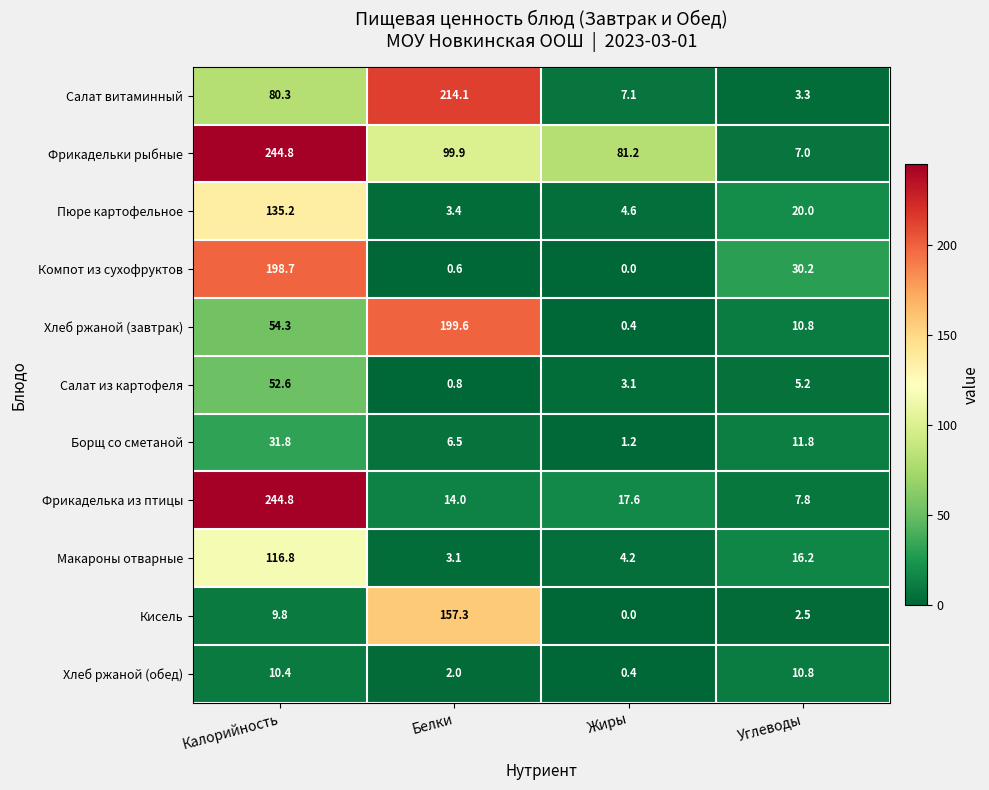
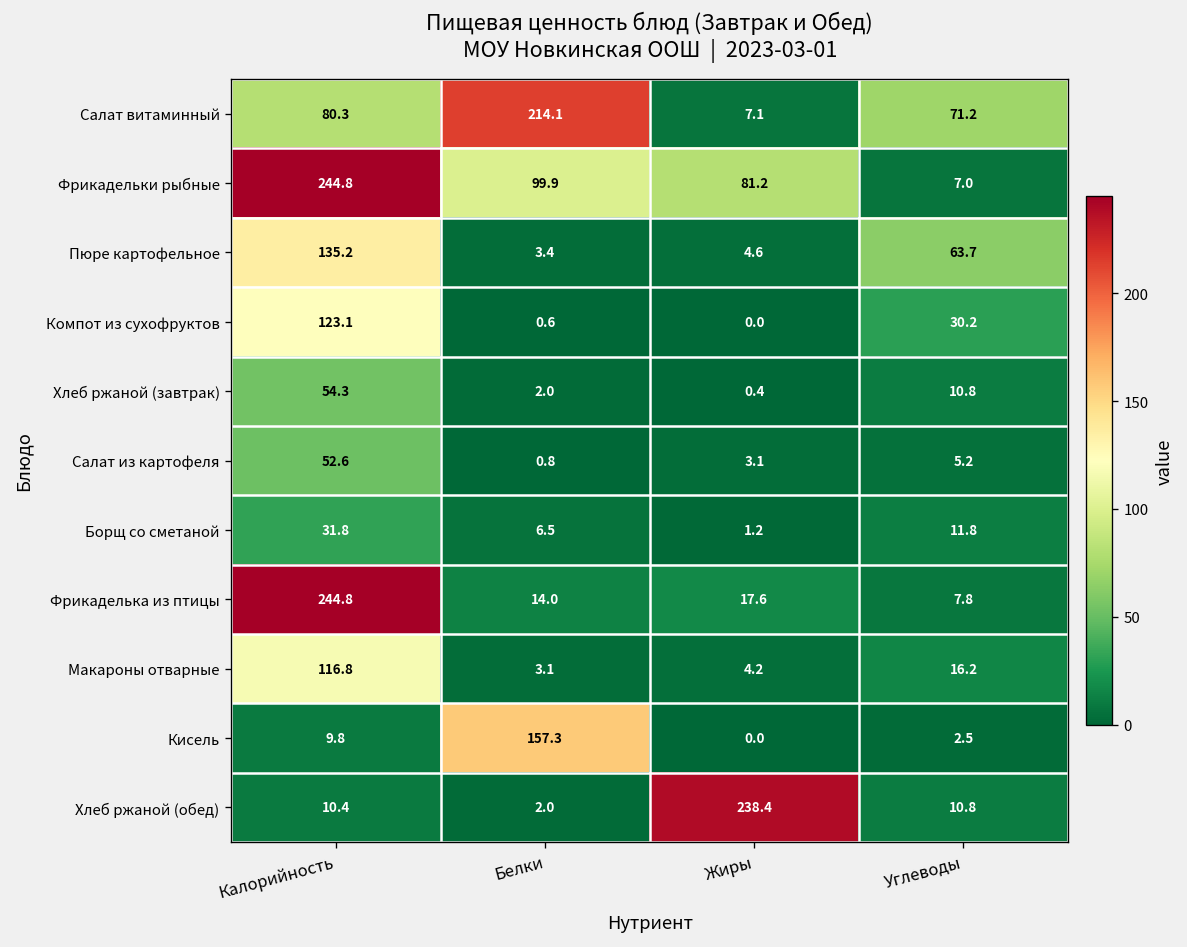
  {
    "Салат витаминный": {
      "Калорийность": 80.3,
      "Белки": 214.1,
      "Жиры": 7.1,
-     "Углеводы": 3.3
+     "Углеводы": 71.2
    },
    "Фрикадельки рыбные": {
      "Калорийность": 244.8,
      "Белки": 99.9,
      "Жиры": 81.2,
      "Углеводы": 7.0
    },
    "Пюре картофельное": {
      "Калорийность": 135.2,
      "Белки": 3.4,
      "Жиры": 4.6,
-     "Углеводы": 20.0
+     "Углеводы": 63.7
    },
    "Компот из сухофруктов": {
-     "Калорийность": 198.7,
+     "Калорийность": 123.1,
      "Белки": 0.6,
      "Жиры": 0.0,
      "Углеводы": 30.2
    },
    "Хлеб ржаной (завтрак)": {
      "Калорийность": 54.3,
-     "Белки": 199.6,
+     "Белки": 2.0,
      "Жиры": 0.4,
      "Углеводы": 10.8
    },
    "Салат из картофеля": {
      "Калорийность": 52.6,
      "Белки": 0.8,
      "Жиры": 3.1,
      "Углеводы": 5.2
    },
    "Борщ со сметаной": {
      "Калорийность": 31.8,
      "Белки": 6.5,
      "Жиры": 1.2,
      "Углеводы": 11.8
    },
    "Фрикаделька из птицы": {
      "Калорийность": 244.8,
      "Белки": 14.0,
      "Жиры": 17.6,
      "Углеводы": 7.8
    },
    "Макароны отварные": {
      "Калорийность": 116.8,
      "Белки": 3.1,
      "Жиры": 4.2,
      "Углеводы": 16.2
    },
    "Кисель": {
      "Калорийность": 9.8,
      "Белки": 157.3,
      "Жиры": 0.0,
      "Углеводы": 2.5
    },
    "Хлеб ржаной (обед)": {
      "Калорийность": 10.4,
      "Белки": 2.0,
-     "Жиры": 0.4,
+     "Жиры": 238.4,
      "Углеводы": 10.8
    }
  }
